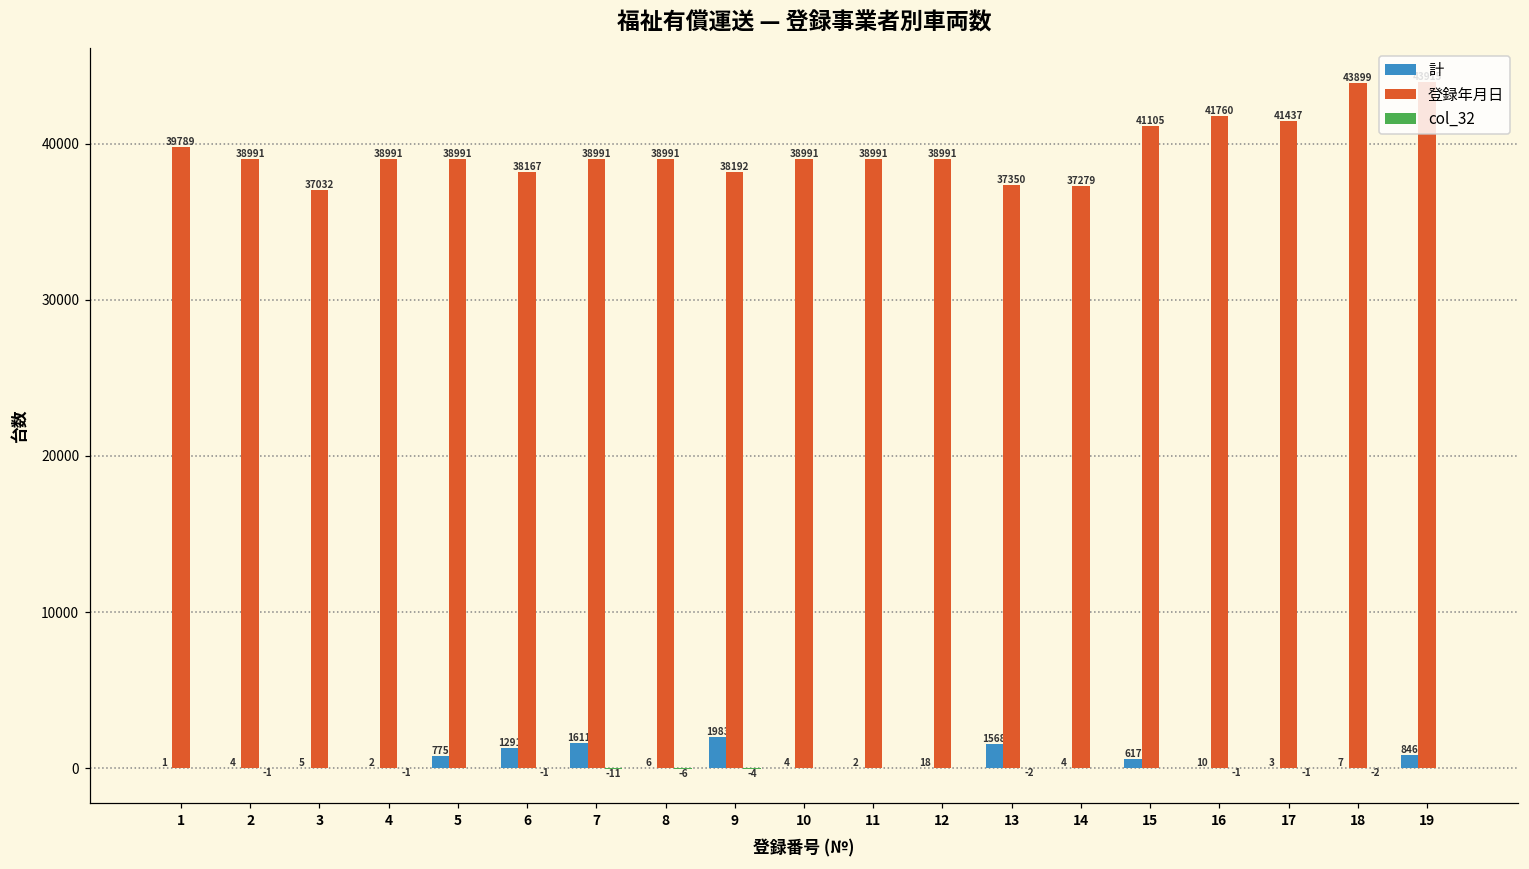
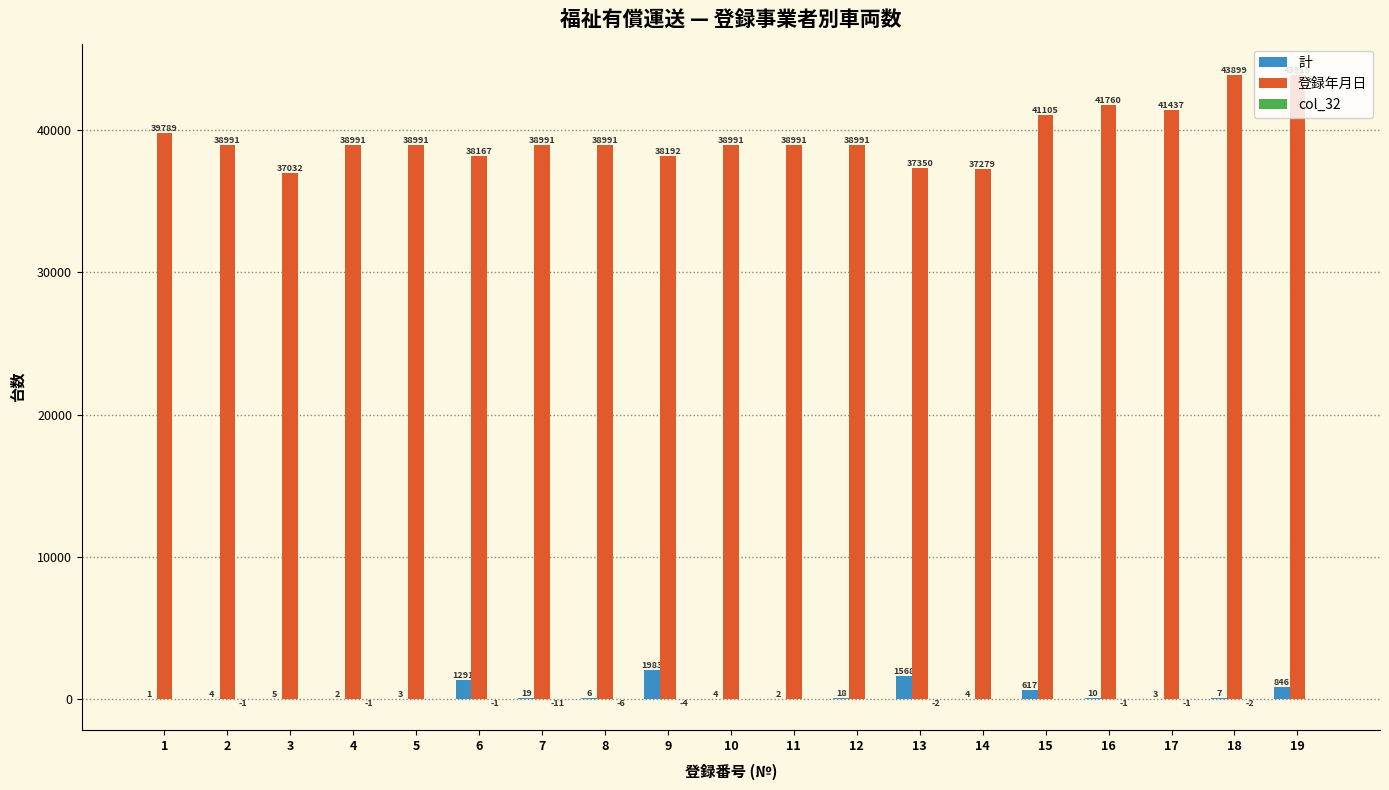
  {
    "計": {
      "1": 1,
      "2": 4,
      "3": 5,
      "4": 2,
-     "5": 775,
+     "5": 3,
      "6": 1291,
-     "7": 1611,
+     "7": 19,
      "8": 6,
      "9": 1983,
      "10": 4,
      "11": 2,
      "12": 18,
      "13": 1568,
      "14": 4,
      "15": 617,
      "16": 10,
      "17": 3,
      "18": 7,
      "19": 846
    },
    "登録年月日": {
      "1": 39789,
      "2": 38991,
      "3": 37032,
      "4": 38991,
      "5": 38991,
      "6": 38167,
      "7": 38991,
      "8": 38991,
      "9": 38192,
      "10": 38991,
      "11": 38991,
      "12": 38991,
      "13": 37350,
      "14": 37279,
      "15": 41105,
      "16": 41760,
      "17": 41437,
      "18": 43899
    },
    "col_32": {
      "2": -1,
      "4": -1,
      "6": -1,
      "7": -11,
      "8": -6,
      "9": -4,
      "13": -2,
      "16": -1,
      "17": -1,
      "18": -2
    }
  }
